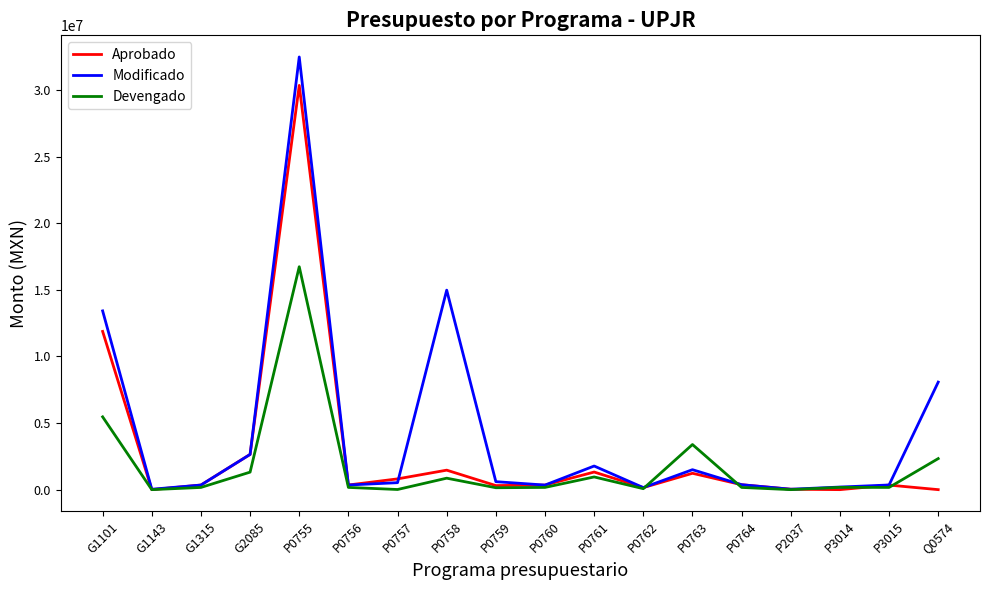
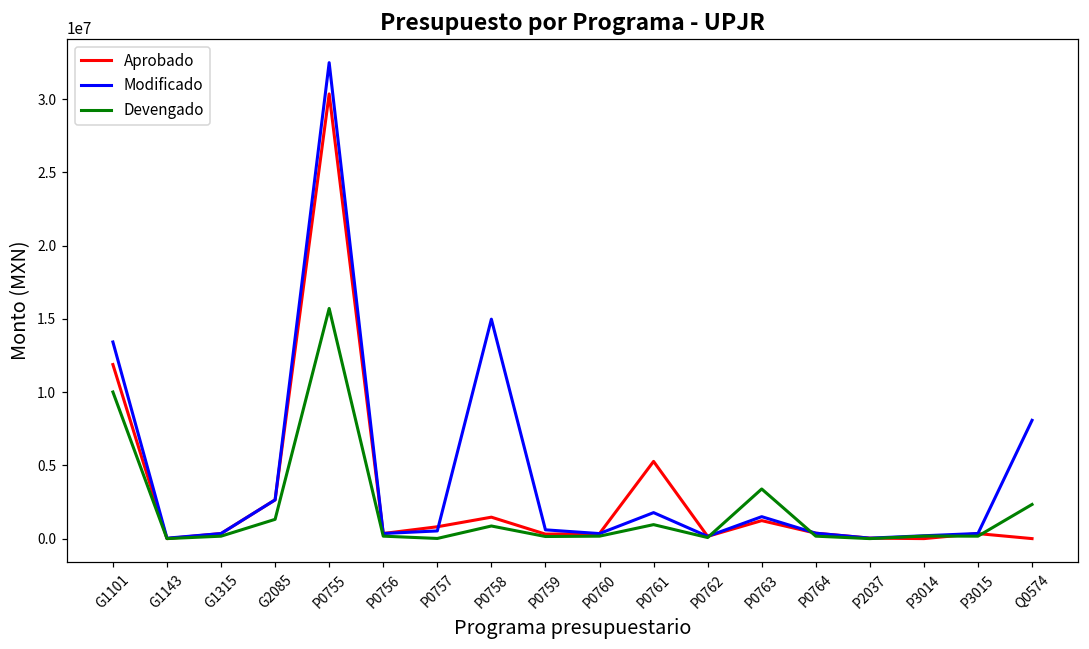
  {
    "Aprobado": {
      "G1101": 11900000,
      "P0755": 30400000,
      "P0757": 800000,
      "P0758": 1500000,
-     "P0761": 1300000,
+     "P0761": 5300000,
      "P0763": 1200000,
      "Q0574": 0
    },
    "Modificado": {
      "G1101": 13400000,
      "P0755": 32500000,
      "P0757": 500000,
      "P0758": 15000000,
      "P0759": 600000,
      "P0761": 1800000,
      "P0763": 1500000,
      "Q0574": 8100000
    },
    "Devengado": {
-     "G1101": 5500000,
+     "G1101": 10000000,
      "G2085": 1300000,
-     "P0755": 16700000,
+     "P0755": 15700000,
      "P0757": 0,
      "P0758": 900000,
      "P0761": 1000000,
      "P0763": 3400000,
      "P0764": 200000,
      "Q0574": 2300000
    }
  }
